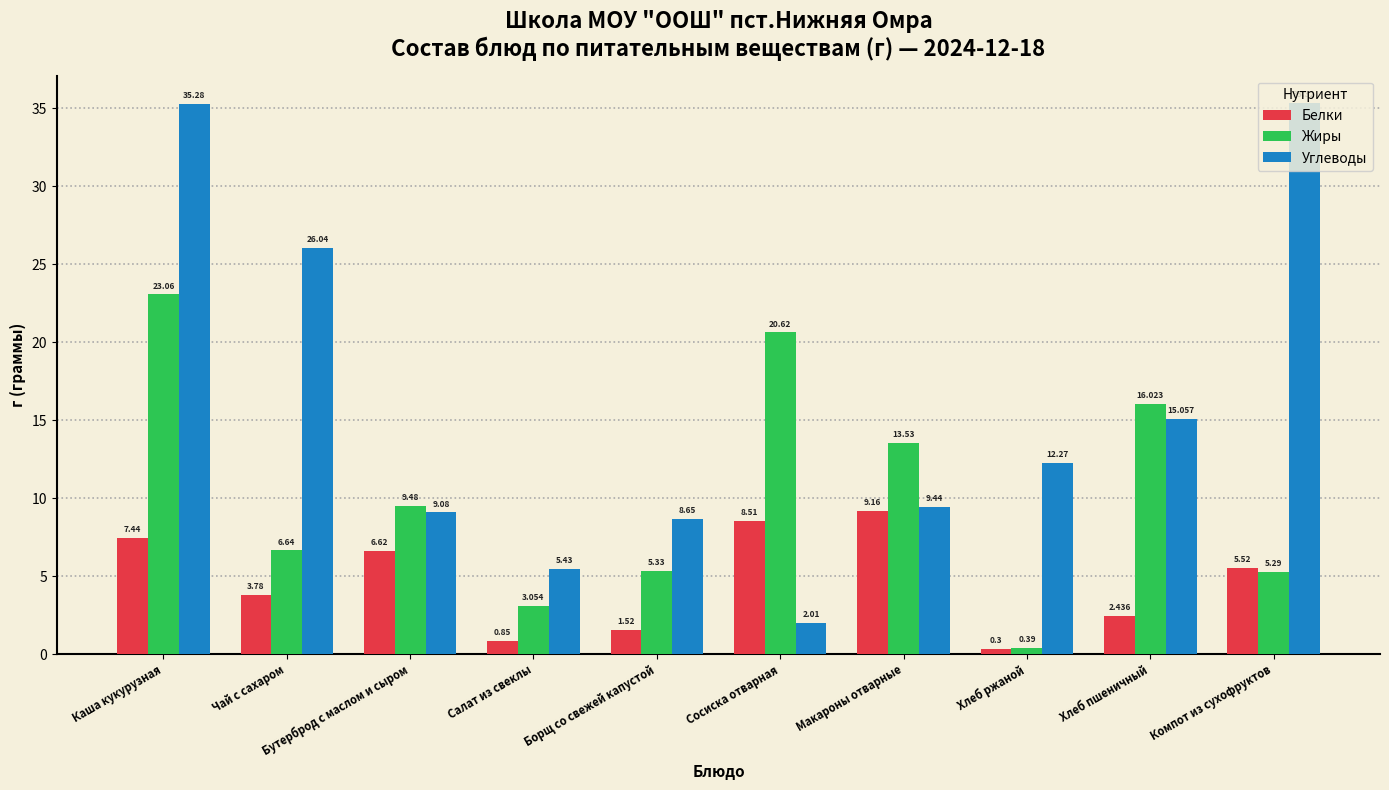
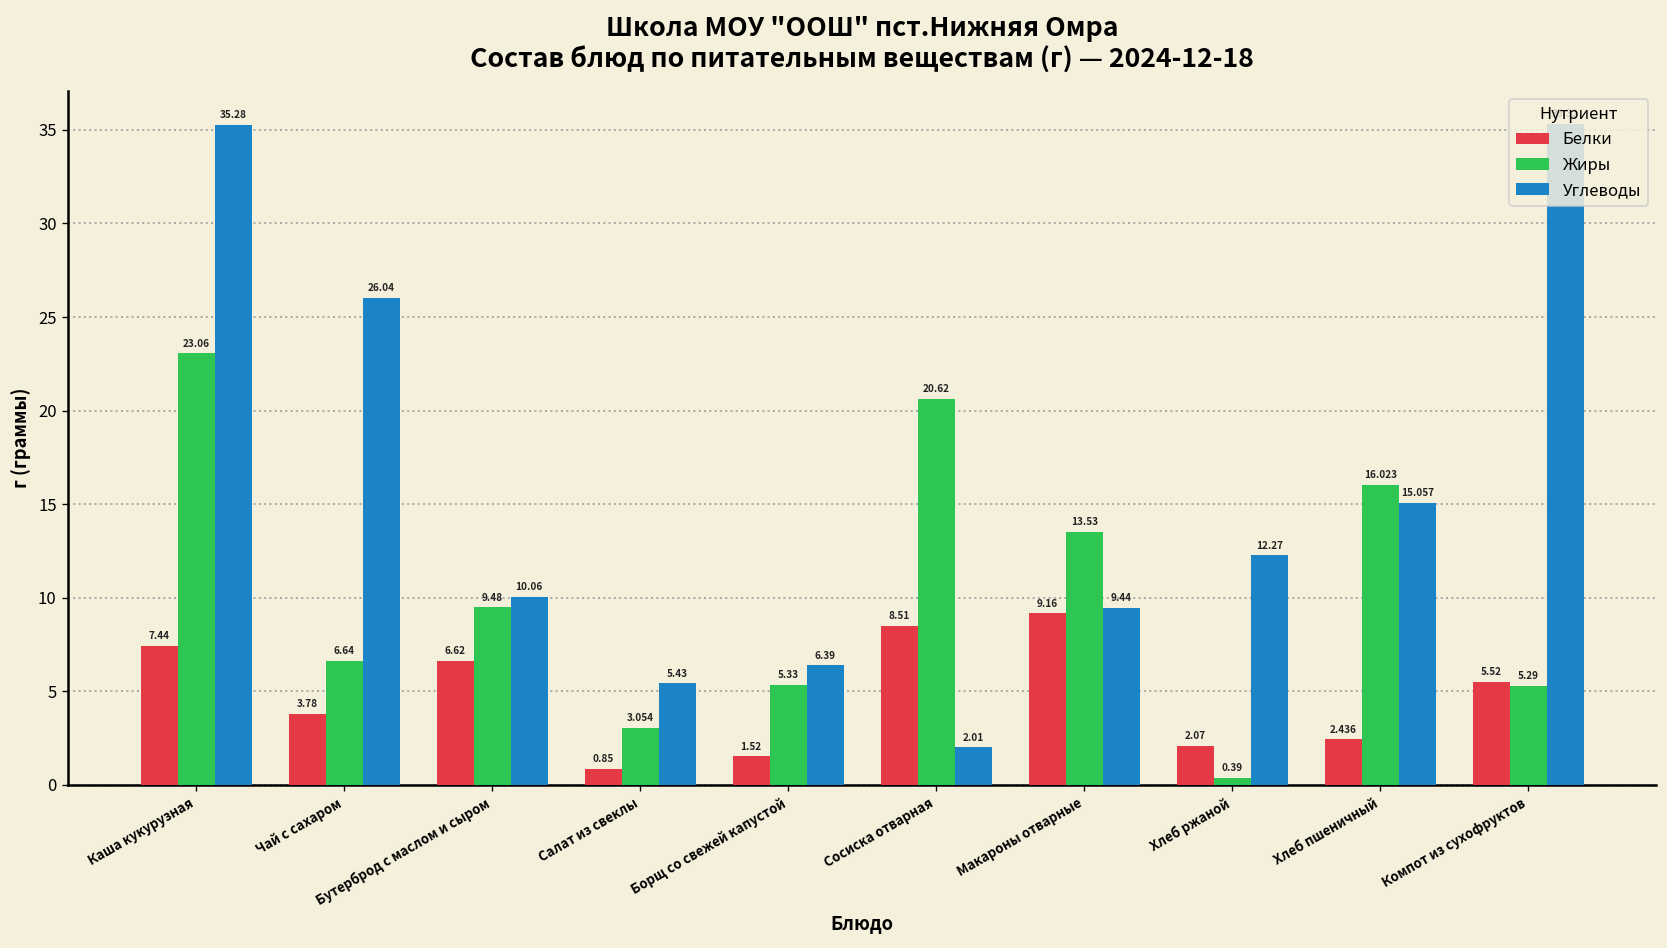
  {
    "Белки": {
      "Каша кукурузная": 7.44,
      "Чай с сахаром": 3.78,
      "Бутерброд с маслом и сыром": 6.62,
      "Салат из свеклы": 0.85,
      "Борщ со свежей капустой": 1.52,
      "Сосиска отварная": 8.51,
      "Макароны отварные": 9.16,
-     "Хлеб ржаной": 0.3,
+     "Хлеб ржаной": 2.07,
      "Хлеб пшеничный": 2.436,
      "Компот из сухофруктов": 5.52
    },
    "Жиры": {
      "Каша кукурузная": 23.06,
      "Чай с сахаром": 6.64,
      "Бутерброд с маслом и сыром": 9.48,
      "Салат из свеклы": 3.054,
      "Борщ со свежей капустой": 5.33,
      "Сосиска отварная": 20.62,
      "Макароны отварные": 13.53,
      "Хлеб ржаной": 0.39,
      "Хлеб пшеничный": 16.023,
      "Компот из сухофруктов": 5.29
    },
    "Углеводы": {
      "Каша кукурузная": 35.28,
      "Чай с сахаром": 26.04,
-     "Бутерброд с маслом и сыром": 9.08,
+     "Бутерброд с маслом и сыром": 10.06,
      "Салат из свеклы": 5.43,
-     "Борщ со свежей капустой": 8.65,
+     "Борщ со свежей капустой": 6.39,
      "Сосиска отварная": 2.01,
      "Макароны отварные": 9.44,
      "Хлеб ржаной": 12.27,
      "Хлеб пшеничный": 15.057
    }
  }
